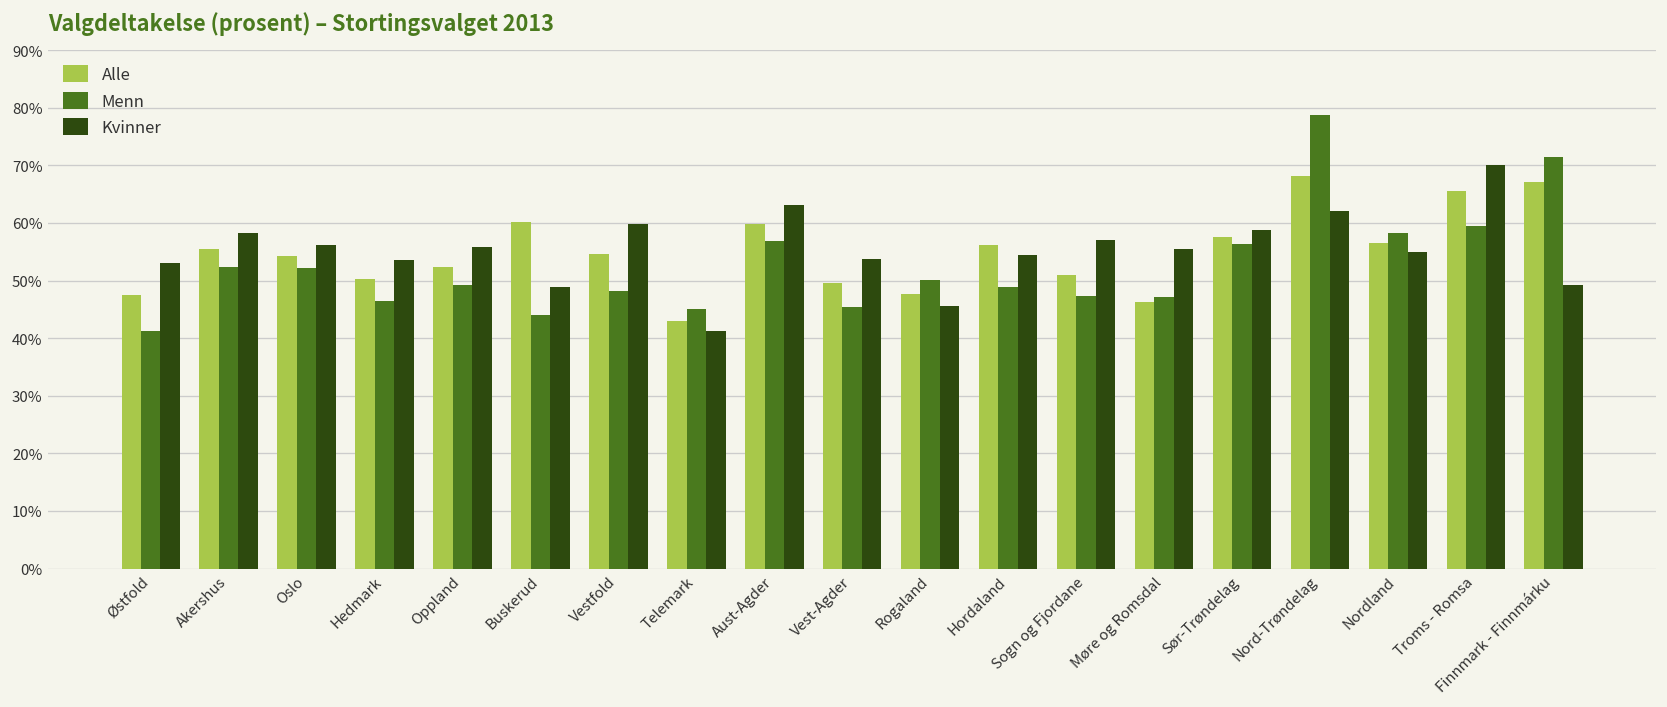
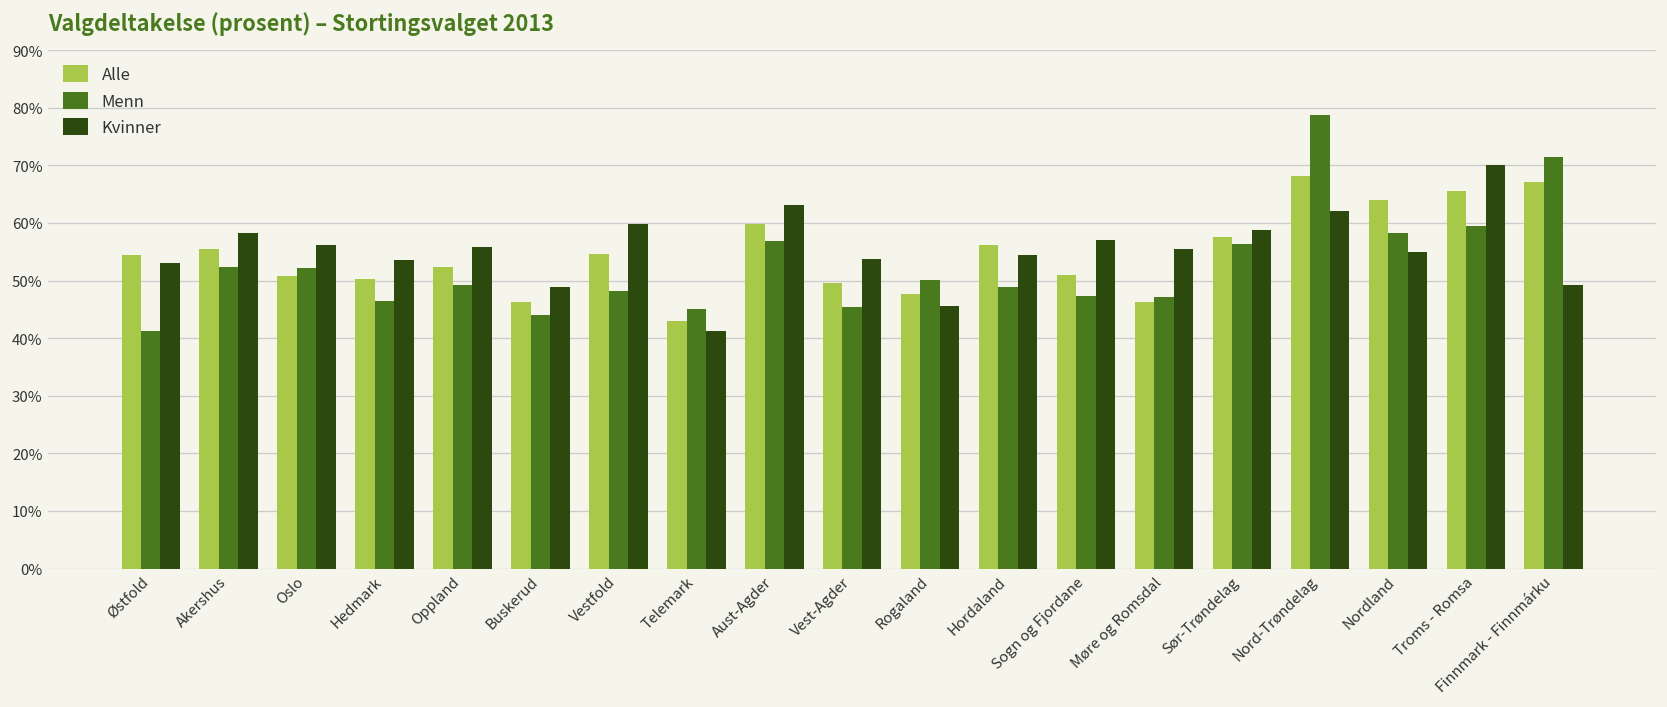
  {
    "Alle": {
-     "Østfold": "48%",
+     "Østfold": "55%",
      "Akershus": "55%",
-     "Oslo": "54%",
+     "Oslo": "51%",
      "Hedmark": "50%",
      "Oppland": "52%",
-     "Buskerud": "60%",
+     "Buskerud": "46%",
      "Vestfold": "55%",
      "Telemark": "43%",
      "Aust-Agder": "60%",
      "Vest-Agder": "50%",
      "Rogaland": "48%",
      "Hordaland": "56%",
      "Sogn og Fjordane": "51%",
      "Møre og Romsdal": "46%",
      "Sør-Trøndelag": "58%",
      "Nord-Trøndelag": "68%",
-     "Nordland": "57%",
+     "Nordland": "64%",
      "Troms - Romsa": "66%",
      "Finnmark - Finnmárku": "67%"
    }
  }
